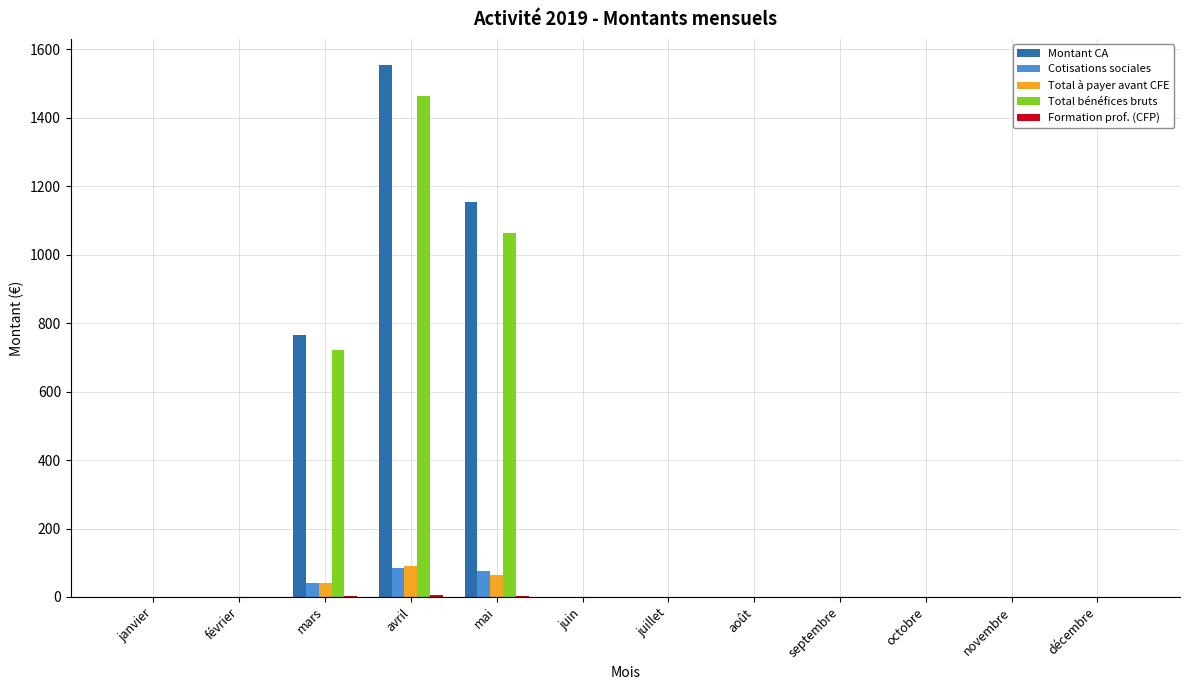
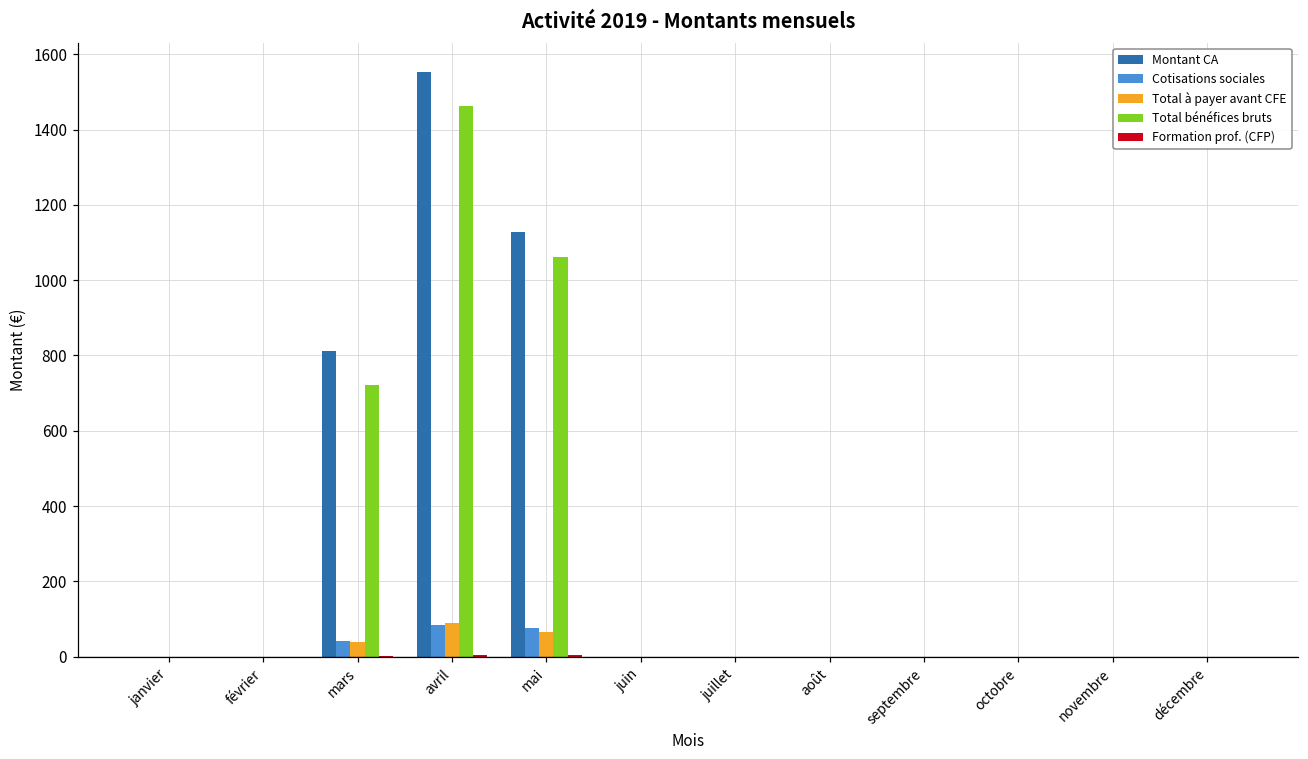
  {
    "Montant CA": {
      "janvier": 0,
      "février": 0,
-     "mars": 770,
+     "mars": 810,
      "avril": 1550,
-     "mai": 1150,
+     "mai": 1130,
      "juin": 0,
      "juillet": 0,
      "août": 0,
      "septembre": 0,
      "octobre": 0,
      "novembre": 0,
      "décembre": 0
    },
    "Cotisations sociales": {
      "janvier": 0,
      "février": 0,
      "mars": 40,
      "avril": 90,
      "mai": 80,
      "juin": 0,
      "juillet": 0,
      "août": 0,
      "septembre": 0,
      "octobre": 0,
      "novembre": 0,
      "décembre": 0
    },
    "Total à payer avant CFE": {
      "janvier": 0,
      "février": 0,
      "mars": 40,
      "avril": 90,
      "mai": 70,
      "juin": 0,
      "juillet": 0,
      "août": 0,
      "septembre": 0,
      "octobre": 0,
      "novembre": 0,
      "décembre": 0
    },
    "Total bénéfices bruts": {
      "janvier": 0,
      "février": 0,
      "mars": 720,
      "avril": 1460,
      "mai": 1060,
      "juin": 0,
      "juillet": 0,
      "août": 0,
      "septembre": 0,
      "octobre": 0,
      "novembre": 0,
      "décembre": 0
    },
    "Formation prof. (CFP)": {
      "janvier": 0,
      "février": 0,
      "juin": 0,
      "juillet": 0,
      "août": 0,
      "septembre": 0,
      "octobre": 0,
      "novembre": 0,
      "décembre": 0
    }
  }
